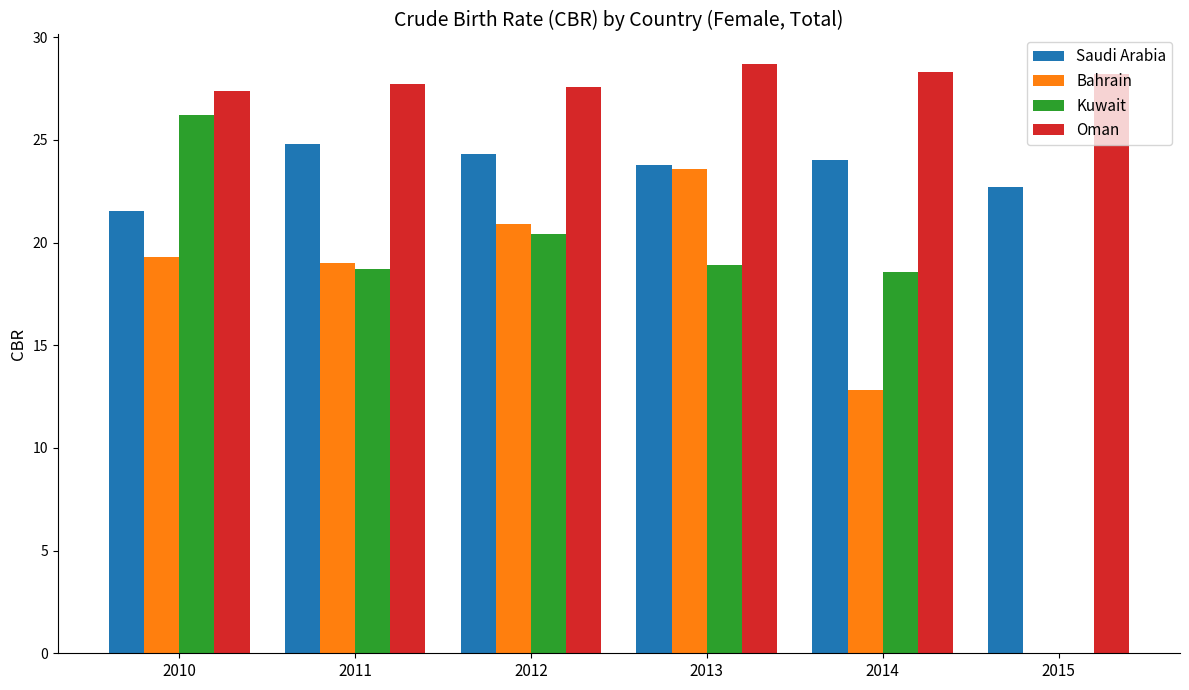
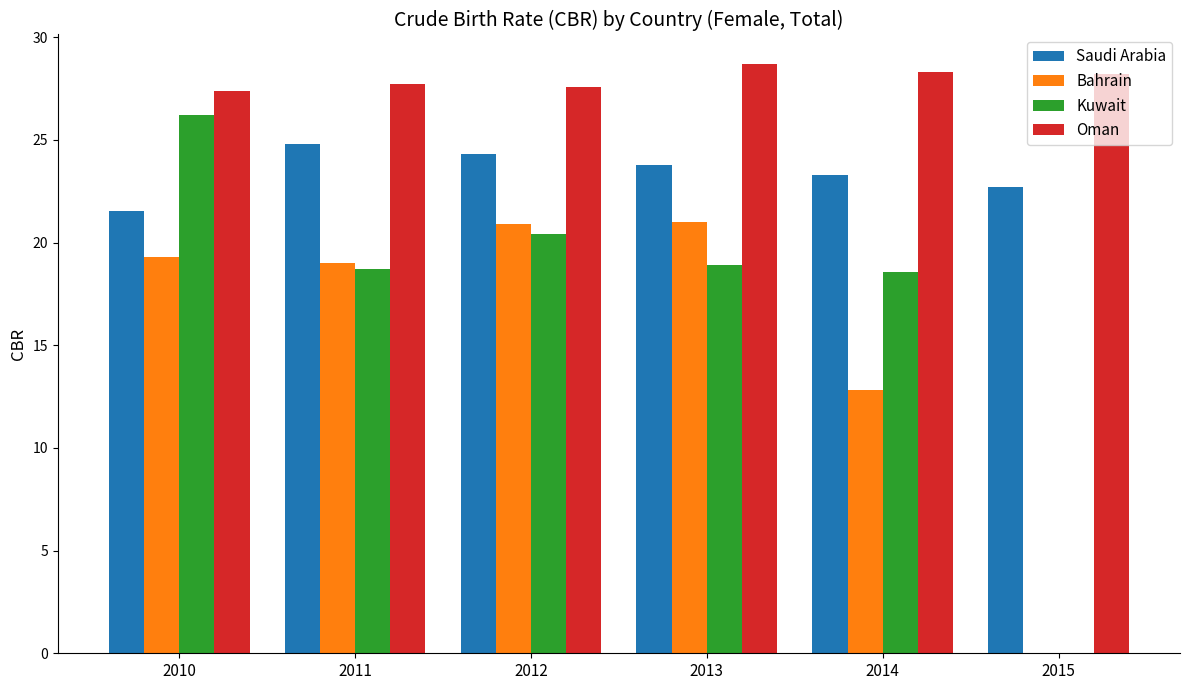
  {
    "Saudi Arabia": {
      "2010": 21.6,
      "2011": 24.8,
      "2012": 24.3,
      "2013": 23.8,
-     "2014": 24.0,
+     "2014": 23.3,
      "2015": 22.7
    },
    "Bahrain": {
      "2010": 19.3,
      "2011": 19.0,
      "2012": 20.9,
-     "2013": 23.6,
+     "2013": 21.0,
      "2014": 12.8,
      "2015": 0.0
    },
    "Kuwait": {
      "2010": 26.2,
      "2011": 18.7,
      "2012": 20.4,
      "2013": 18.9,
      "2014": 18.6,
      "2015": 0.0
    },
    "Oman": {
      "2010": 27.4,
      "2011": 27.7,
      "2012": 27.6,
      "2013": 28.7,
      "2014": 28.3
    }
  }
